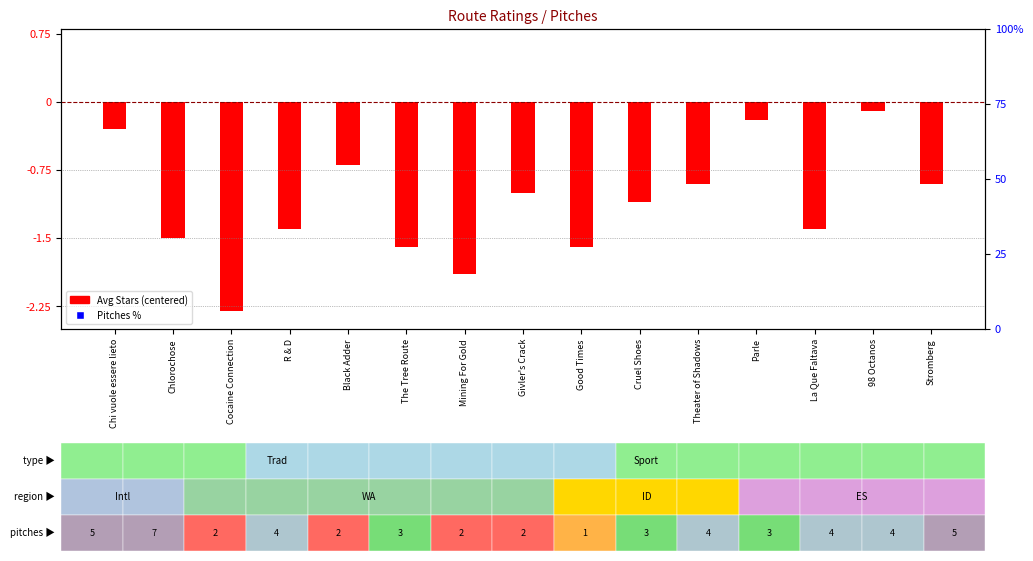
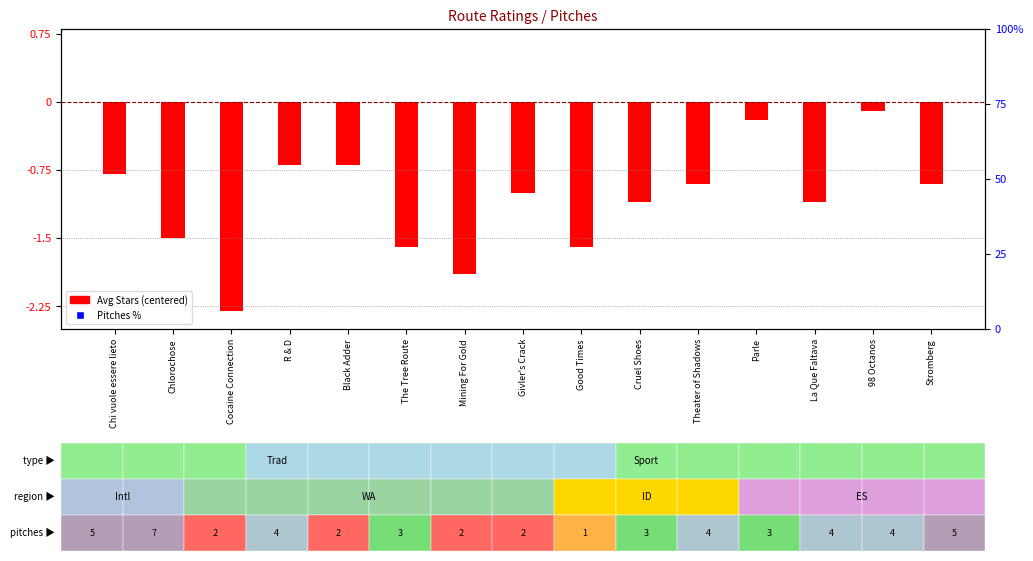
  {
    "Avg Stars (centered)": {
-     "Chi vuole essere lieto": -0.3,
+     "Chi vuole essere lieto": -0.8,
      "Chlorochose": -1.5,
      "Cocaine Connection": -2.3,
-     "R & D": -1.4,
+     "R & D": -0.7,
      "Black Adder": -0.7,
      "The Tree Route": -1.6,
      "Mining For Gold": -1.9,
      "Givler's Crack": -1.0,
      "Good Times": -1.6,
      "Cruel Shoes": -1.1,
      "Theater of Shadows": -0.9,
      "Parle": -0.2,
-     "La Que Faltava": -1.4,
+     "La Que Faltava": -1.1,
      "98 Octanos": -0.1,
      "Stromberg": -0.9
    }
  }
